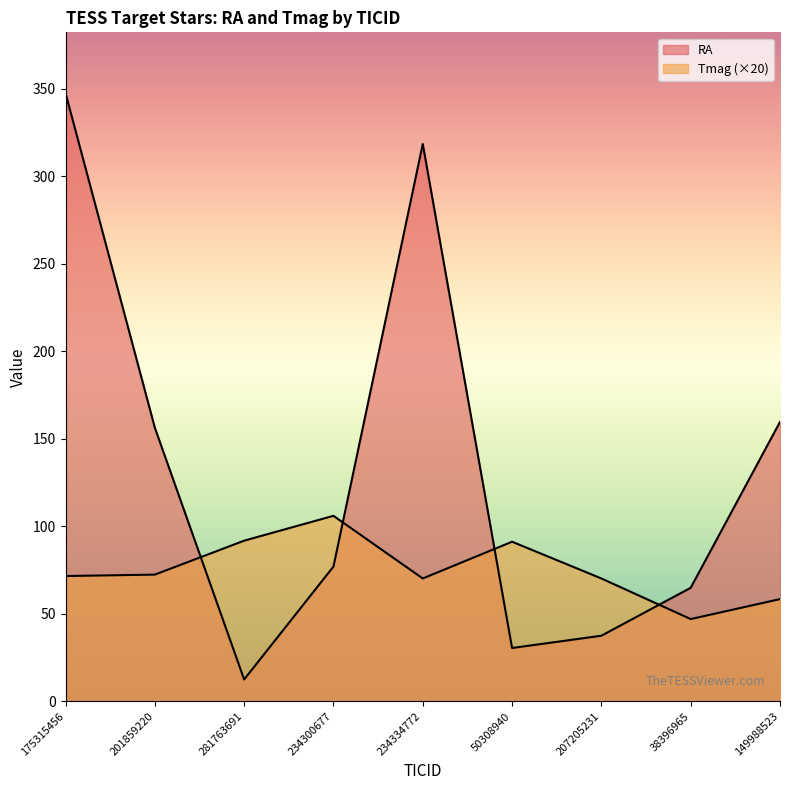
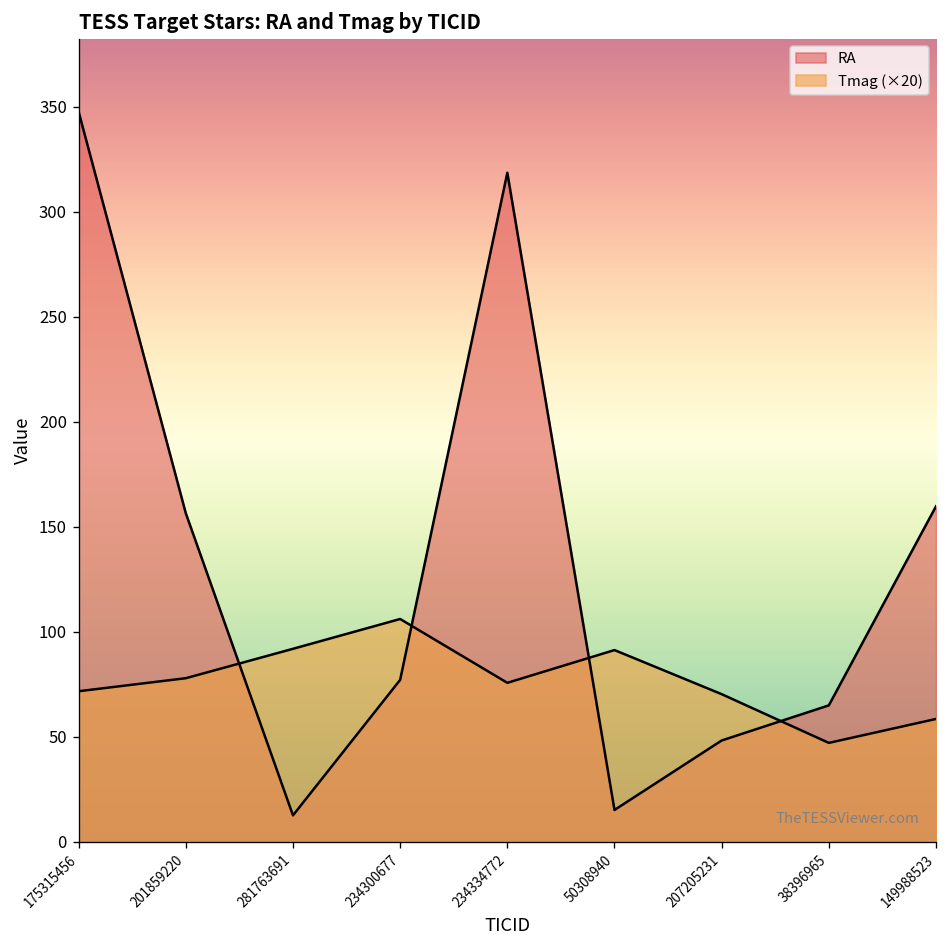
  {
    "RA": {
      "175315456": 348,
      "201859220": 156,
      "281763691": 12,
      "234300677": 77,
      "234334772": 318,
-     "50308940": 30,
-     "207205231": 37,
+     "50308940": 15,
+     "207205231": 48,
      "38396965": 65,
      "149988523": 160
    },
    "Tmag (×20)": {
      "175315456": 72,
-     "201859220": 72,
+     "201859220": 78,
      "281763691": 92,
      "234300677": 106,
-     "234334772": 70,
+     "234334772": 76,
      "50308940": 91,
      "207205231": 70,
      "38396965": 47,
      "149988523": 58
    }
  }
